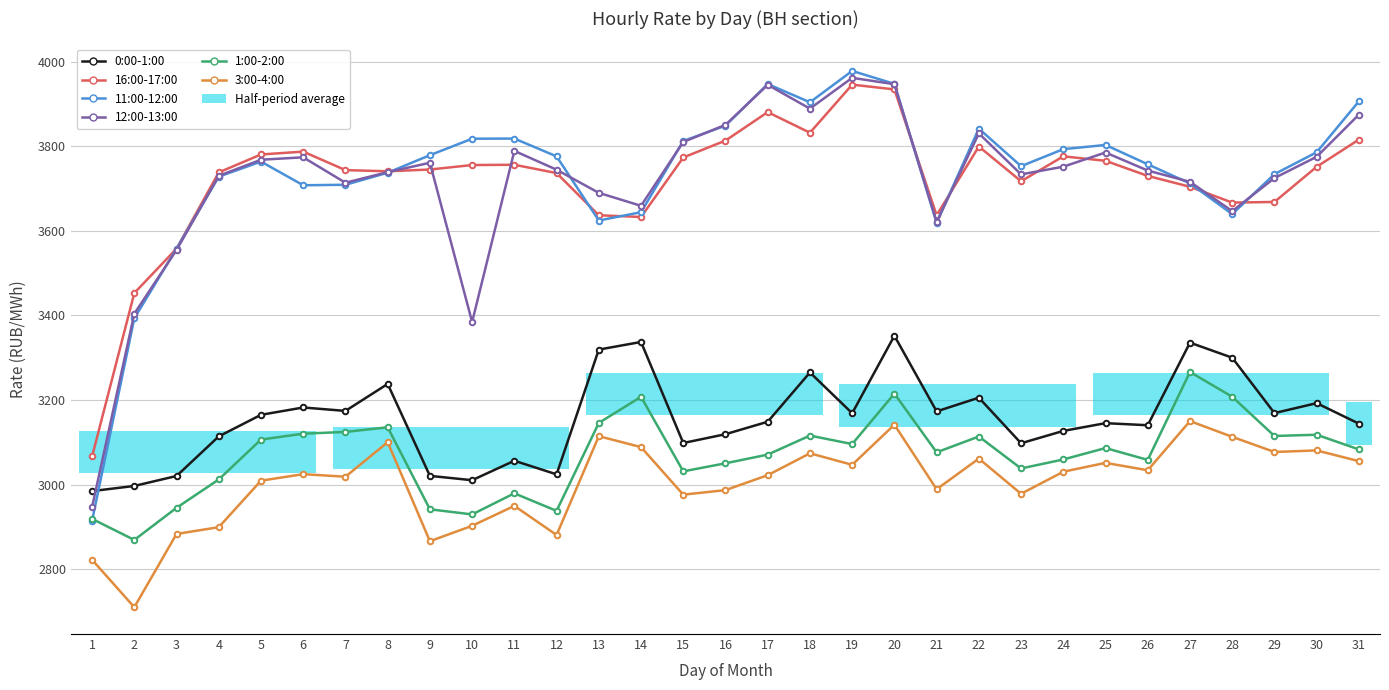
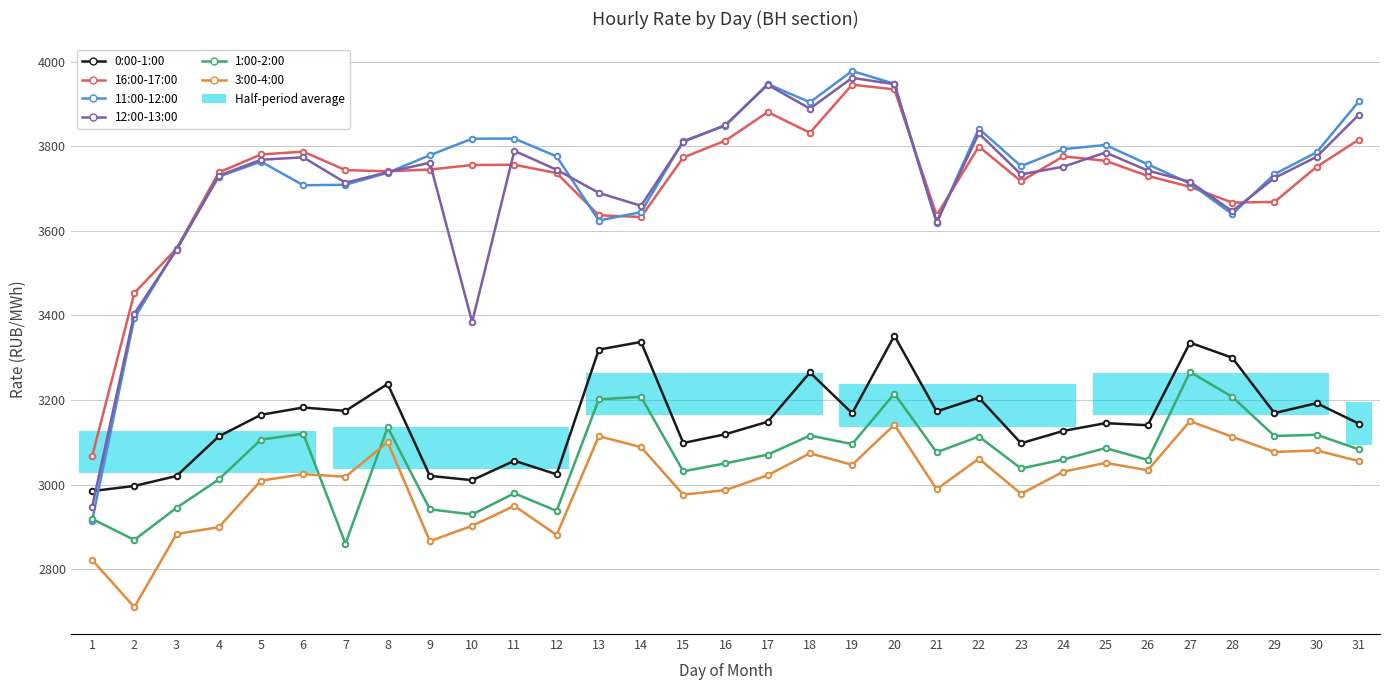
  {
    "0:00-1:00": {
      "1": 2980,
      "2": 3000,
      "3": 3020,
      "4": 3110,
      "5": 3160,
      "6": 3180,
      "7": 3170,
      "8": 3240,
      "9": 3020,
      "10": 3010,
      "11": 3060,
      "12": 3020,
      "13": 3320,
      "14": 3340,
      "15": 3100,
      "16": 3120,
      "17": 3150,
      "18": 3270,
      "19": 3170,
      "20": 3350,
      "21": 3170,
      "22": 3210,
      "23": 3100,
      "24": 3130,
      "25": 3150,
      "26": 3140,
      "27": 3340,
      "28": 3300,
      "29": 3170,
      "30": 3190,
      "31": 3140
    },
    "11:00-12:00": {
      "2": 3390,
      "6": 3710,
      "9": 3780,
      "10": 3820,
      "11": 3820,
      "12": 3780,
      "13": 3620,
      "14": 3640,
      "18": 3900,
      "19": 3980,
      "22": 3840,
      "23": 3750,
      "24": 3790,
      "25": 3800,
      "26": 3760,
      "28": 3640,
      "29": 3730,
      "30": 3790,
      "31": 3910
    },
    "12:00-13:00": {
      "1": 2950,
      "2": 3400,
      "6": 3770,
      "9": 3760,
      "10": 3380,
      "11": 3790,
      "12": 3740,
      "13": 3690,
      "14": 3660,
      "18": 3890,
      "19": 3960,
      "22": 3830,
      "23": 3730,
      "24": 3750,
      "25": 3790,
      "26": 3740,
      "28": 3650,
      "29": 3730,
      "30": 3780,
      "31": 3880
    },
    "1:00-2:00": {
      "2": 2870,
      "3": 2940,
      "4": 3010,
      "5": 3110,
      "6": 3120,
-     "7": 3120,
+     "7": 2860,
      "8": 3140,
      "9": 2940,
      "10": 2930,
      "11": 2980,
      "12": 2940,
-     "13": 3150,
+     "13": 3200,
      "14": 3210,
      "15": 3030,
      "16": 3050,
      "17": 3070,
      "18": 3120,
      "19": 3100,
      "20": 3220,
      "21": 3080,
      "22": 3110,
      "23": 3040,
      "24": 3060,
      "25": 3090,
      "26": 3060,
      "27": 3270,
      "28": 3210,
      "29": 3110,
      "30": 3120,
      "31": 3080
    }
  }
